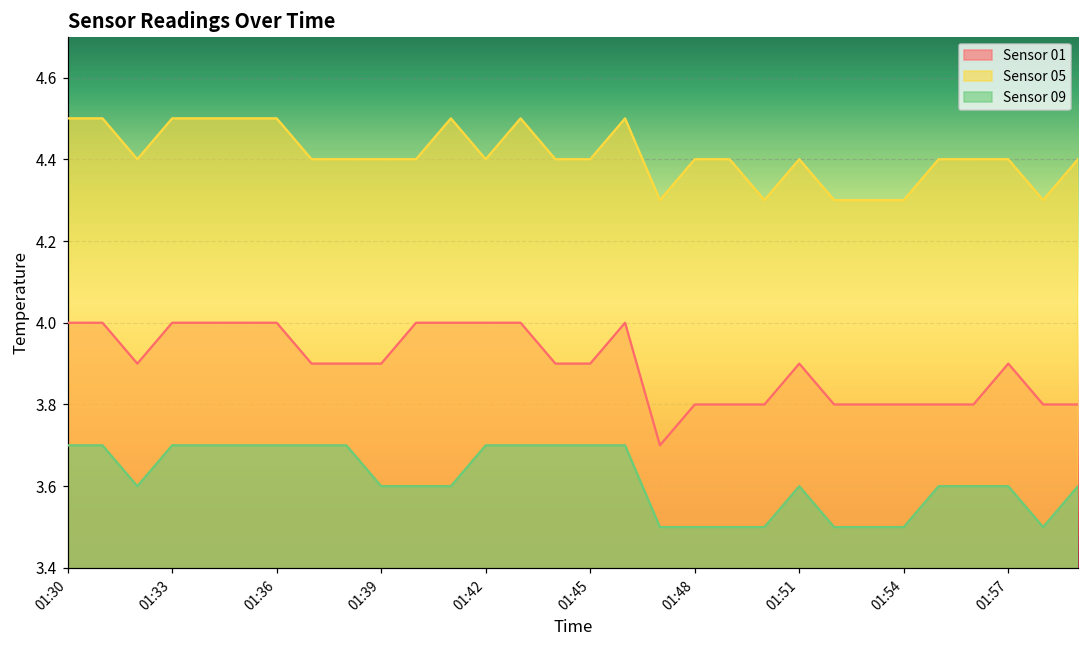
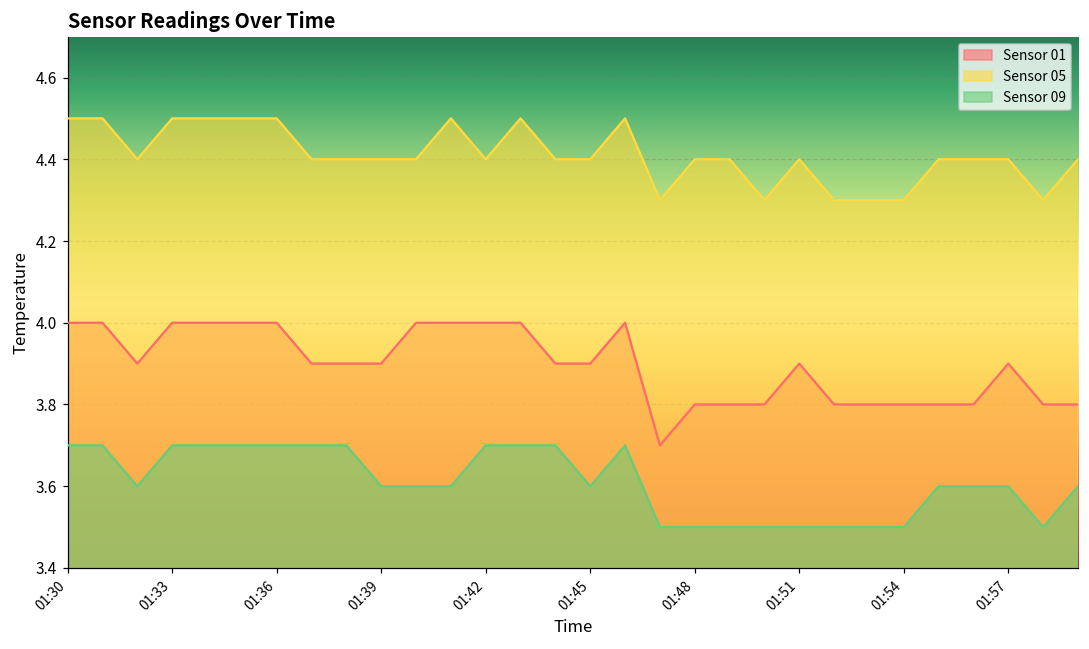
  {
    "Sensor 01": {
      "01:30": 4.0,
      "01:33": 4.0,
      "01:36": 4.0,
      "01:39": 3.9,
      "01:42": 4.0,
      "01:45": 3.9,
      "01:48": 3.8,
      "01:51": 3.9,
      "01:54": 3.8,
      "01:57": 3.9
    },
    "Sensor 05": {
      "01:30": 4.5,
      "01:33": 4.5,
      "01:36": 4.5,
      "01:39": 4.4,
      "01:42": 4.4,
      "01:45": 4.4,
      "01:48": 4.4,
      "01:51": 4.4,
      "01:54": 4.3,
      "01:57": 4.4
    },
    "Sensor 09": {
      "01:30": 3.7,
      "01:33": 3.7,
      "01:36": 3.7,
      "01:39": 3.6,
      "01:42": 3.7,
-     "01:45": 3.7,
+     "01:45": 3.6,
      "01:48": 3.5,
-     "01:51": 3.6,
+     "01:51": 3.5,
      "01:54": 3.5,
      "01:57": 3.6
    }
  }
